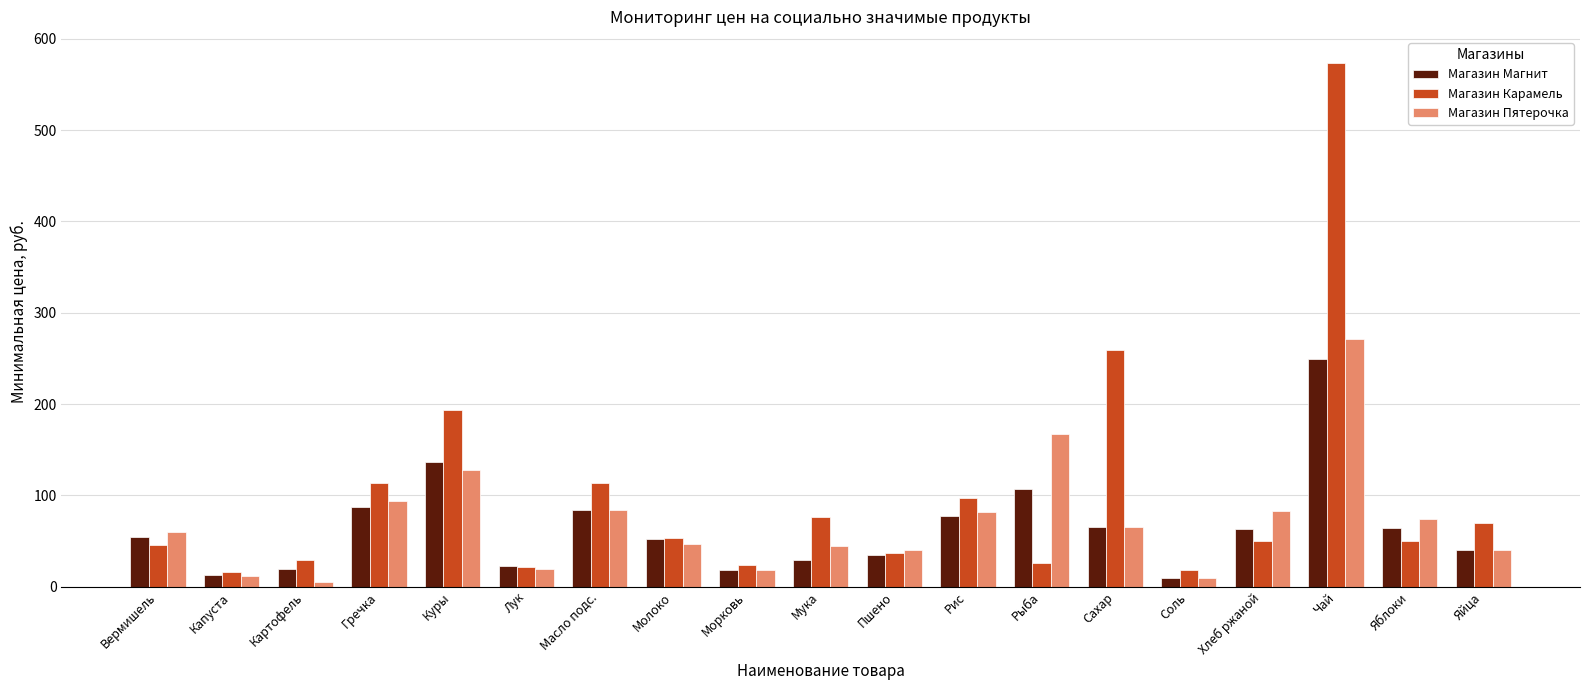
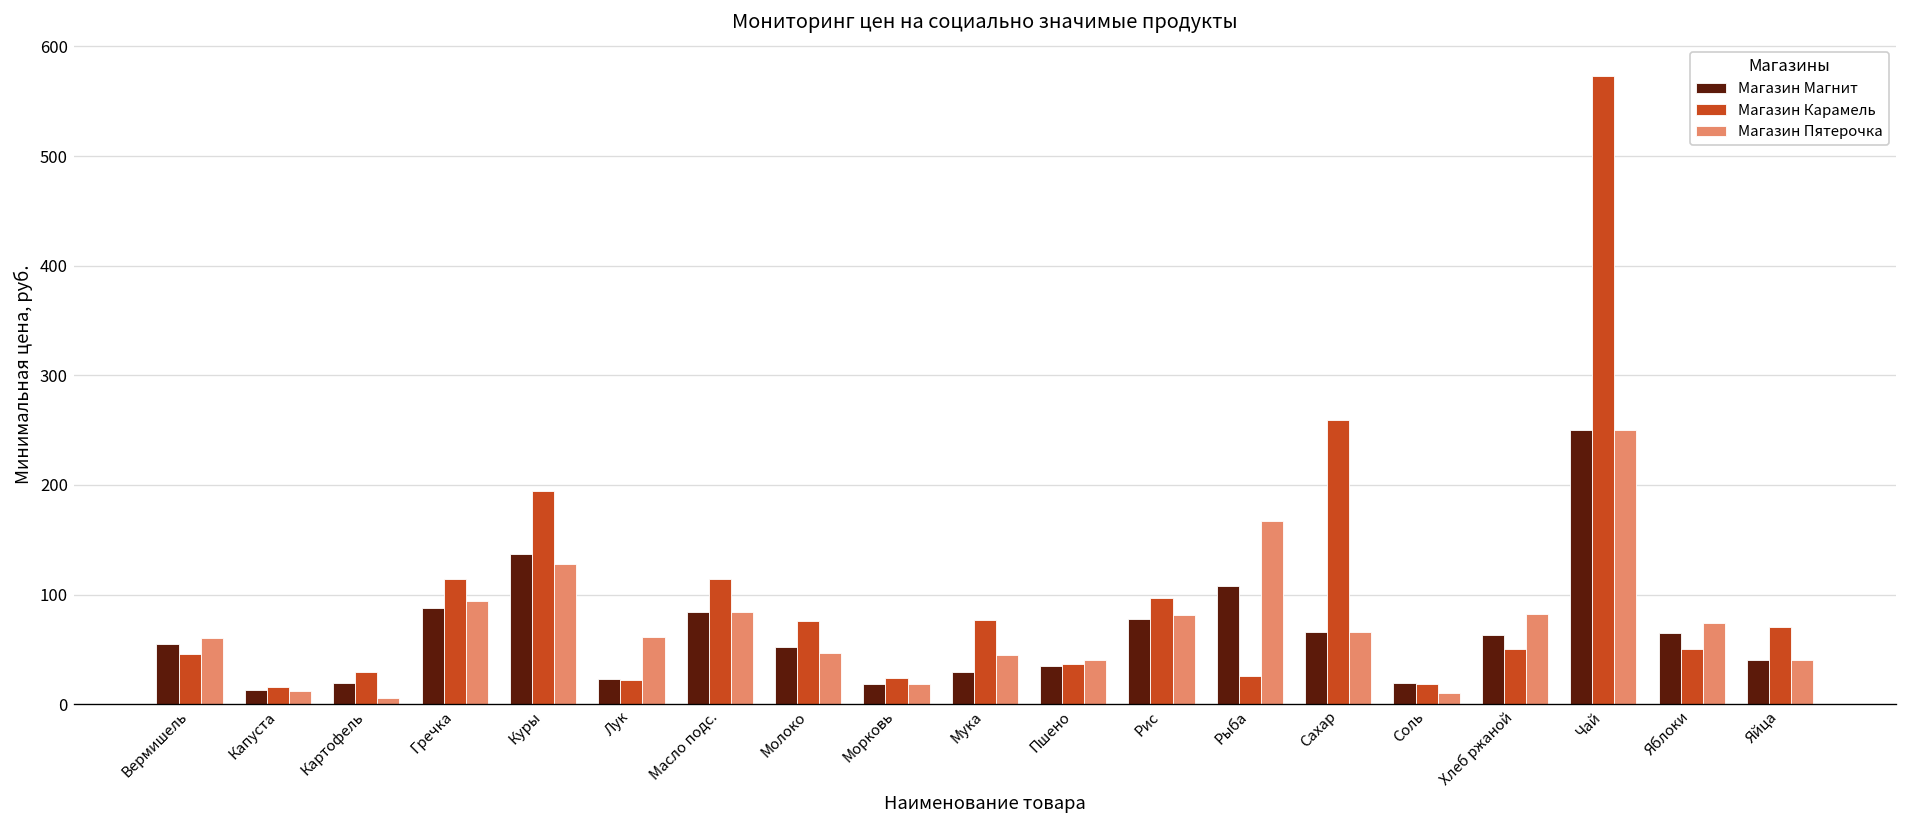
  {
    "Магазин Магнит": {
      "Вермишель": 50,
      "Капуста": 10,
      "Картофель": 20,
      "Гречка": 90,
      "Куры": 140,
      "Лук": 20,
      "Масло подс.": 80,
      "Молоко": 50,
      "Морковь": 20,
      "Мука": 30,
      "Пшено": 30,
      "Рис": 80,
      "Рыба": 110,
      "Сахар": 70,
-     "Соль": 10,
+     "Соль": 20,
      "Хлеб ржаной": 60,
      "Чай": 250,
      "Яблоки": 60,
      "Яйца": 40
    },
    "Магазин Карамель": {
      "Вермишель": 50,
      "Капуста": 20,
      "Картофель": 30,
      "Гречка": 110,
      "Куры": 190,
      "Лук": 20,
      "Масло подс.": 110,
-     "Молоко": 50,
+     "Молоко": 80,
      "Морковь": 20,
      "Мука": 80,
      "Пшено": 40,
      "Рис": 100,
      "Рыба": 30,
      "Сахар": 260,
      "Соль": 20,
      "Хлеб ржаной": 50,
      "Чай": 570,
      "Яблоки": 50,
      "Яйца": 70
    },
    "Магазин Пятерочка": {
      "Вермишель": 60,
      "Капуста": 10,
      "Картофель": 10,
      "Гречка": 90,
      "Куры": 130,
-     "Лук": 20,
+     "Лук": 60,
      "Масло подс.": 80,
      "Молоко": 50,
      "Морковь": 20,
      "Мука": 50,
      "Пшено": 40,
      "Рис": 80,
      "Рыба": 170,
      "Сахар": 70,
      "Соль": 10,
      "Хлеб ржаной": 80,
-     "Чай": 270,
+     "Чай": 250,
      "Яблоки": 70,
      "Яйца": 40
    }
  }
